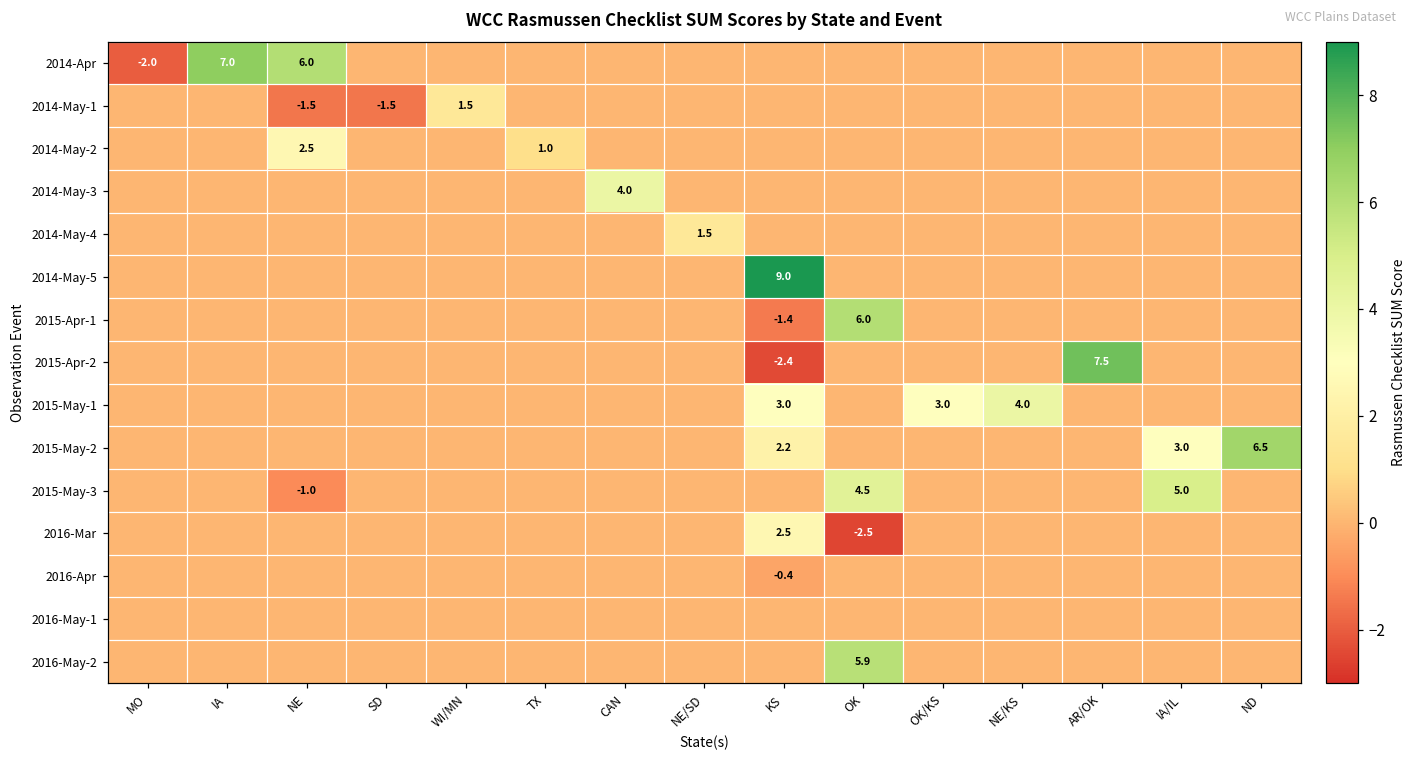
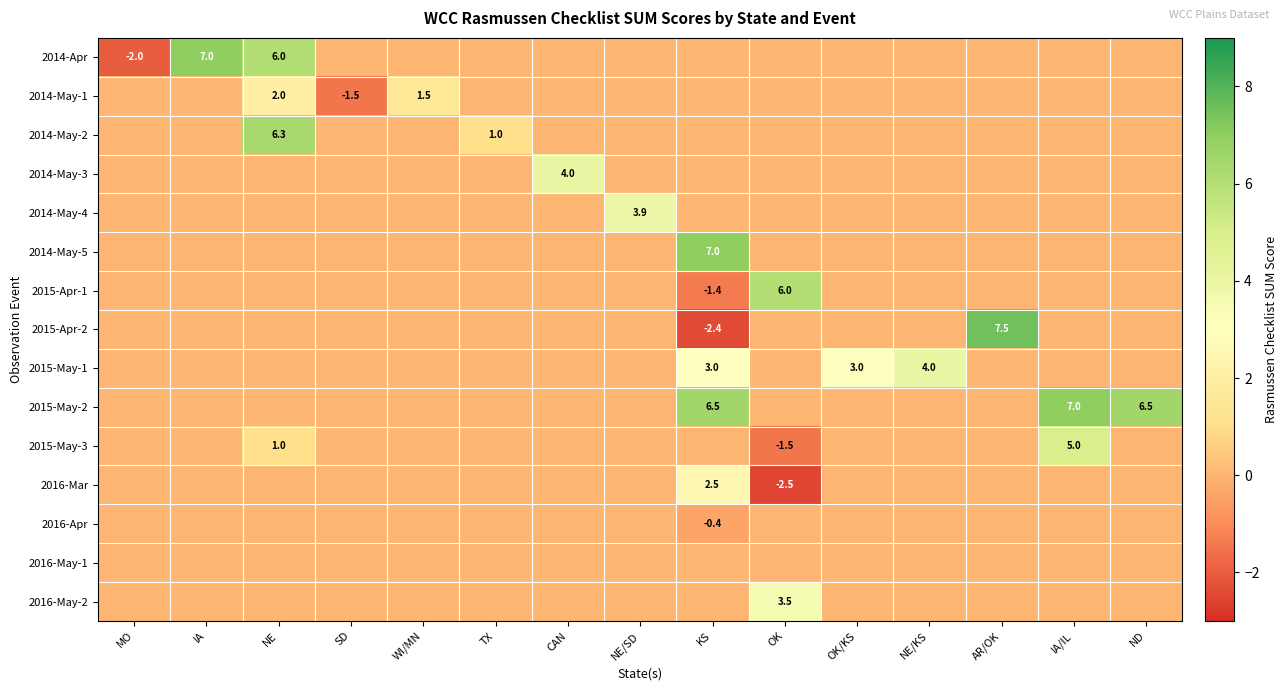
  {
    "2014-Apr": {
      "MO": -2.0,
      "IA": 7.0,
      "NE": 6.0
    },
    "2014-May-1": {
-     "NE": -1.5,
+     "NE": 2.0,
      "SD": -1.5,
      "WI/MN": 1.5
    },
    "2014-May-2": {
-     "NE": 2.5,
+     "NE": 6.3,
      "TX": 1.0
    },
    "2014-May-3": {
      "CAN": 4.0
    },
    "2014-May-4": {
-     "NE/SD": 1.5
+     "NE/SD": 3.9
    },
    "2014-May-5": {
-     "KS": 9.0
+     "KS": 7.0
    },
    "2015-Apr-1": {
      "KS": -1.4,
      "OK": 6.0
    },
    "2015-Apr-2": {
      "KS": -2.4,
      "AR/OK": 7.5
    },
    "2015-May-1": {
      "KS": 3.0,
      "OK/KS": 3.0,
      "NE/KS": 4.0
    },
    "2015-May-2": {
-     "KS": 2.2,
-     "IA/IL": 3.0,
+     "KS": 6.5,
+     "IA/IL": 7.0,
      "ND": 6.5
    },
    "2015-May-3": {
-     "NE": -1.0,
-     "OK": 4.5,
+     "NE": 1.0,
+     "OK": -1.5,
      "IA/IL": 5.0
    },
    "2016-Mar": {
      "KS": 2.5,
      "OK": -2.5
    },
    "2016-Apr": {
      "KS": -0.4
    },
    "2016-May-2": {
-     "OK": 5.9
+     "OK": 3.5
    }
  }
